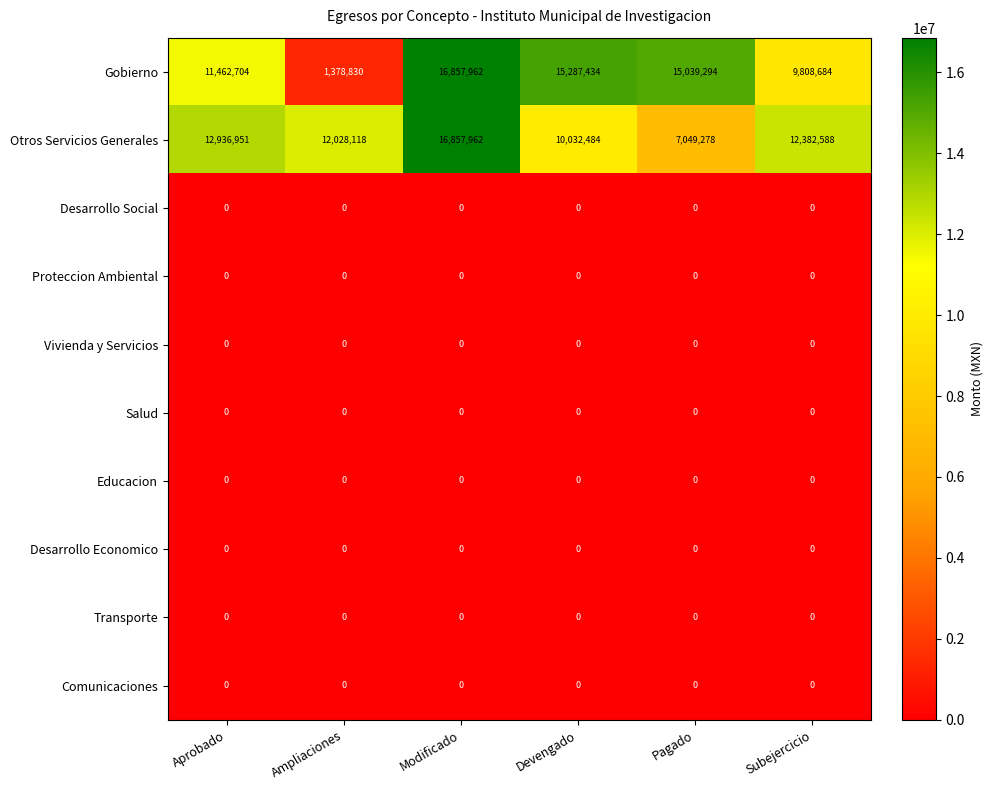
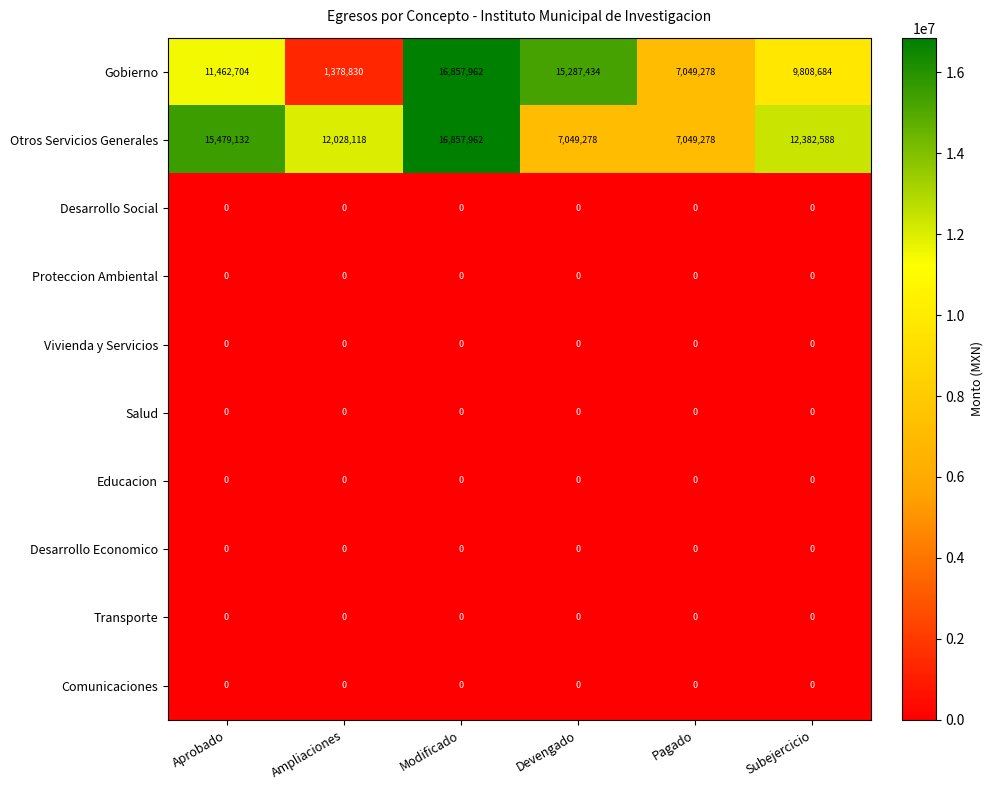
  {
    "Gobierno": {
      "Aprobado": "11,462,704",
      "Ampliaciones": "1,378,830",
      "Modificado": "16,857,962",
      "Devengado": "15,287,434",
-     "Pagado": "15,039,294",
+     "Pagado": "7,049,278",
      "Subejercicio": "9,808,684"
    },
    "Otros Servicios Generales": {
-     "Aprobado": "12,936,951",
+     "Aprobado": "15,479,132",
      "Ampliaciones": "12,028,118",
      "Modificado": "16,857,962",
-     "Devengado": "10,032,484",
+     "Devengado": "7,049,278",
      "Pagado": "7,049,278",
      "Subejercicio": "12,382,588"
    },
    "Desarrollo Social": {
      "Aprobado": "0",
      "Ampliaciones": "0",
      "Modificado": "0",
      "Devengado": "0",
      "Pagado": "0",
      "Subejercicio": "0"
    },
    "Proteccion Ambiental": {
      "Aprobado": "0",
      "Ampliaciones": "0",
      "Modificado": "0",
      "Devengado": "0",
      "Pagado": "0",
      "Subejercicio": "0"
    },
    "Vivienda y Servicios": {
      "Aprobado": "0",
      "Ampliaciones": "0",
      "Modificado": "0",
      "Devengado": "0",
      "Pagado": "0",
      "Subejercicio": "0"
    },
    "Salud": {
      "Aprobado": "0",
      "Ampliaciones": "0",
      "Modificado": "0",
      "Devengado": "0",
      "Pagado": "0",
      "Subejercicio": "0"
    },
    "Educacion": {
      "Aprobado": "0",
      "Ampliaciones": "0",
      "Modificado": "0",
      "Devengado": "0",
      "Pagado": "0",
      "Subejercicio": "0"
    },
    "Desarrollo Economico": {
      "Aprobado": "0",
      "Ampliaciones": "0",
      "Modificado": "0",
      "Devengado": "0",
      "Pagado": "0",
      "Subejercicio": "0"
    },
    "Transporte": {
      "Aprobado": "0",
      "Ampliaciones": "0",
      "Modificado": "0",
      "Devengado": "0",
      "Pagado": "0",
      "Subejercicio": "0"
    },
    "Comunicaciones": {
      "Aprobado": "0",
      "Ampliaciones": "0",
      "Modificado": "0",
      "Devengado": "0",
      "Pagado": "0",
      "Subejercicio": "0"
    }
  }
